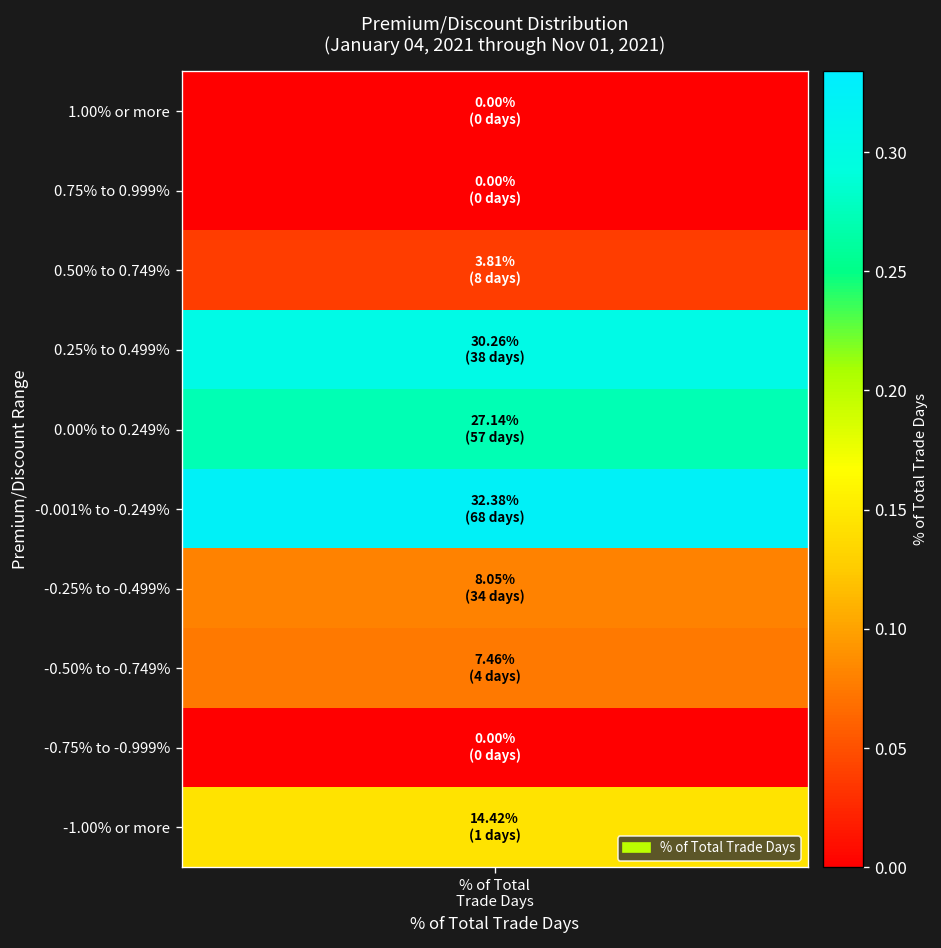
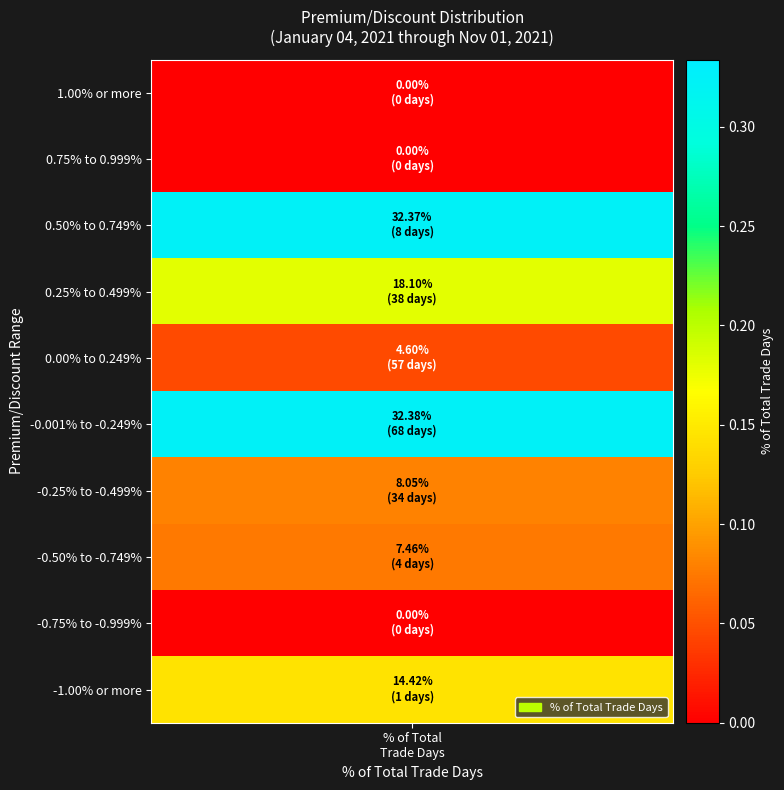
  {
    "0.50% to 0.749%": {
-     "% of Total Trade Days": "3.81%"
+     "% of Total Trade Days": "32.37%"
    },
    "0.25% to 0.499%": {
-     "% of Total Trade Days": "30.26%"
+     "% of Total Trade Days": "18.10%"
    },
    "0.00% to 0.249%": {
-     "% of Total Trade Days": "27.14%"
+     "% of Total Trade Days": "4.60%"
    }
  }
